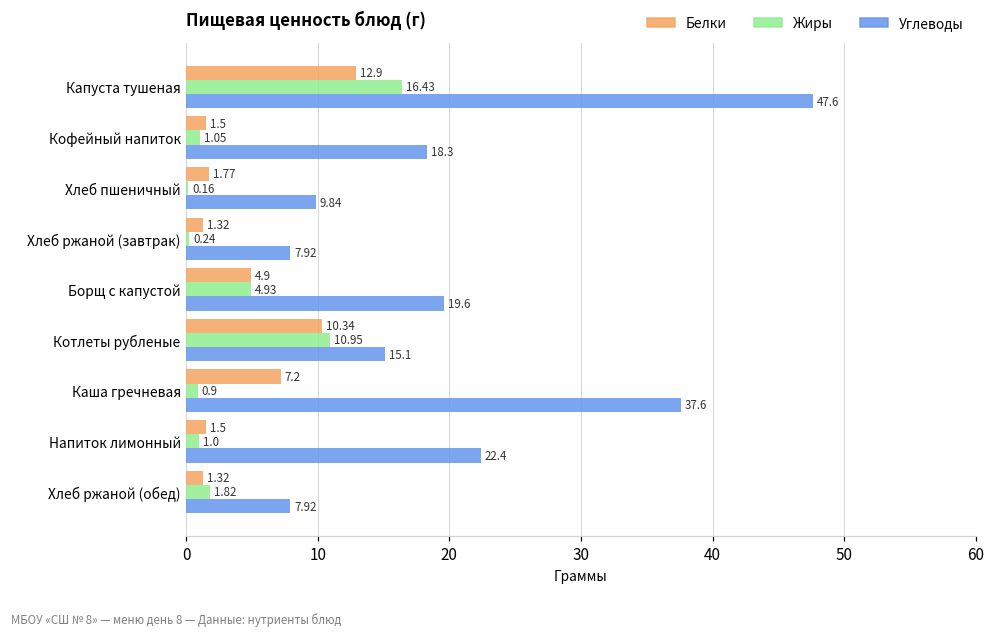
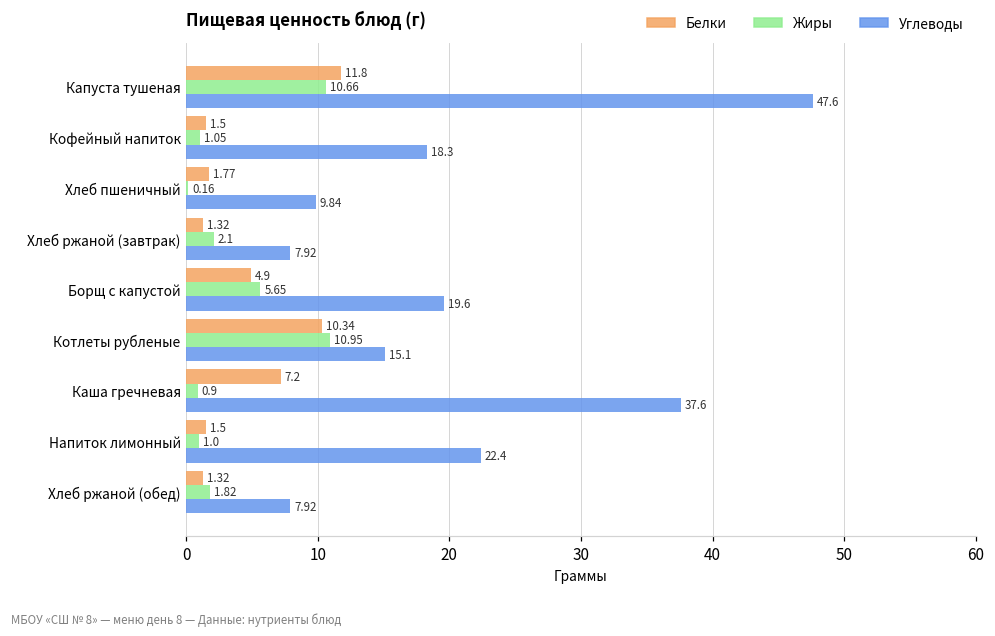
  {
    "Белки": {
-     "Капуста тушеная": 12.9,
+     "Капуста тушеная": 11.8,
      "Кофейный напиток": 1.5,
      "Хлеб пшеничный": 1.77,
      "Хлеб ржаной (завтрак)": 1.32,
      "Борщ с капустой": 4.9,
      "Котлеты рубленые": 10.34,
      "Каша гречневая": 7.2,
      "Напиток лимонный": 1.5,
      "Хлеб ржаной (обед)": 1.32
    },
    "Жиры": {
-     "Капуста тушеная": 16.43,
+     "Капуста тушеная": 10.66,
      "Кофейный напиток": 1.05,
      "Хлеб пшеничный": 0.16,
-     "Хлеб ржаной (завтрак)": 0.24,
-     "Борщ с капустой": 4.93,
+     "Хлеб ржаной (завтрак)": 2.1,
+     "Борщ с капустой": 5.65,
      "Котлеты рубленые": 10.95,
      "Каша гречневая": 0.9,
      "Напиток лимонный": 1.0,
      "Хлеб ржаной (обед)": 1.82
    },
    "Углеводы": {
      "Капуста тушеная": 47.6,
      "Кофейный напиток": 18.3,
      "Хлеб пшеничный": 9.84,
      "Хлеб ржаной (завтрак)": 7.92,
      "Борщ с капустой": 19.6,
      "Котлеты рубленые": 15.1,
      "Каша гречневая": 37.6,
      "Напиток лимонный": 22.4,
      "Хлеб ржаной (обед)": 7.92
    }
  }
